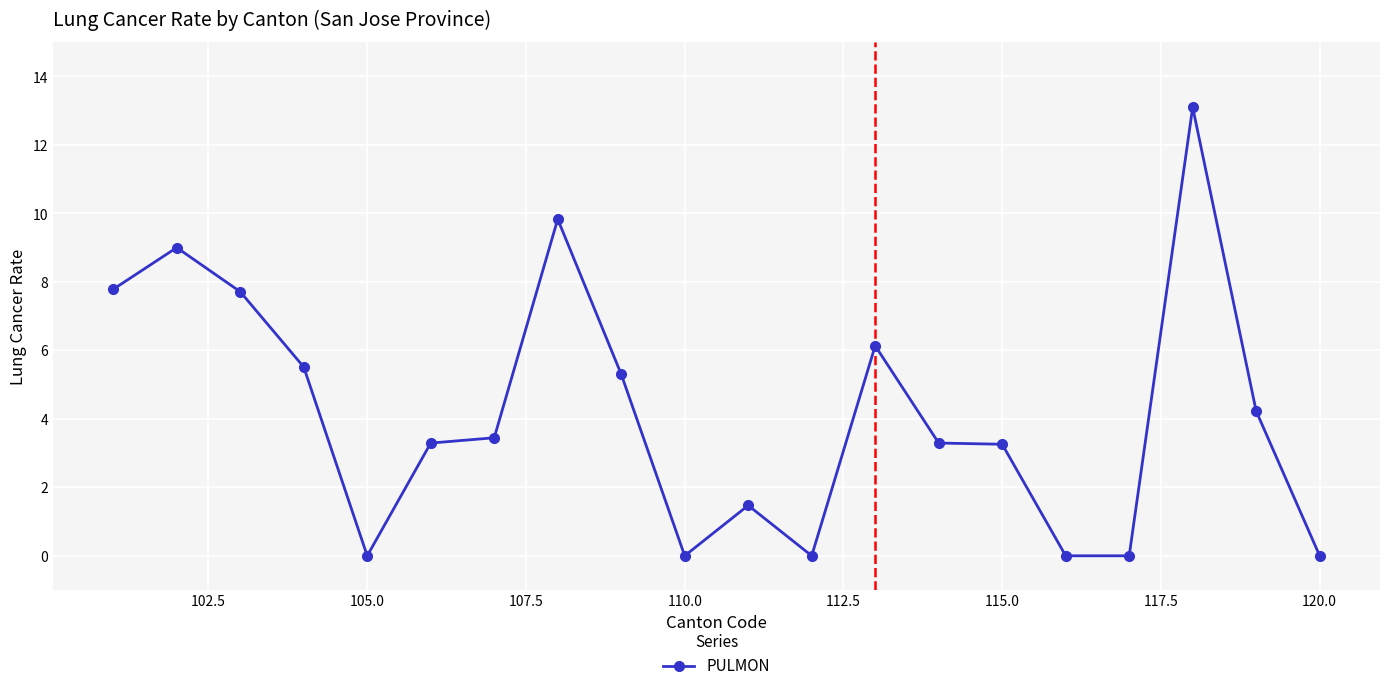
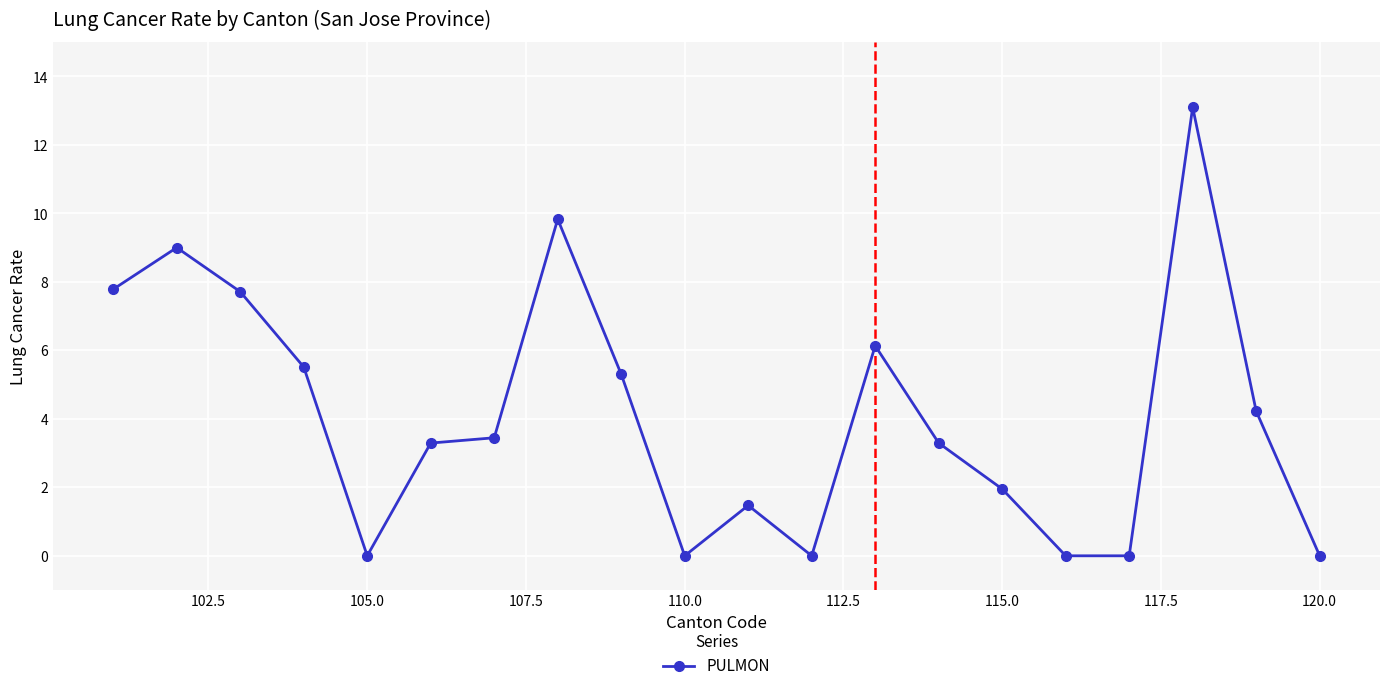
  {
    "105.0": 0.0,
    "110.0": 0.0,
-   "115.0": 3.3,
+   "115.0": 2.0,
    "120.0": 0.0
  }
